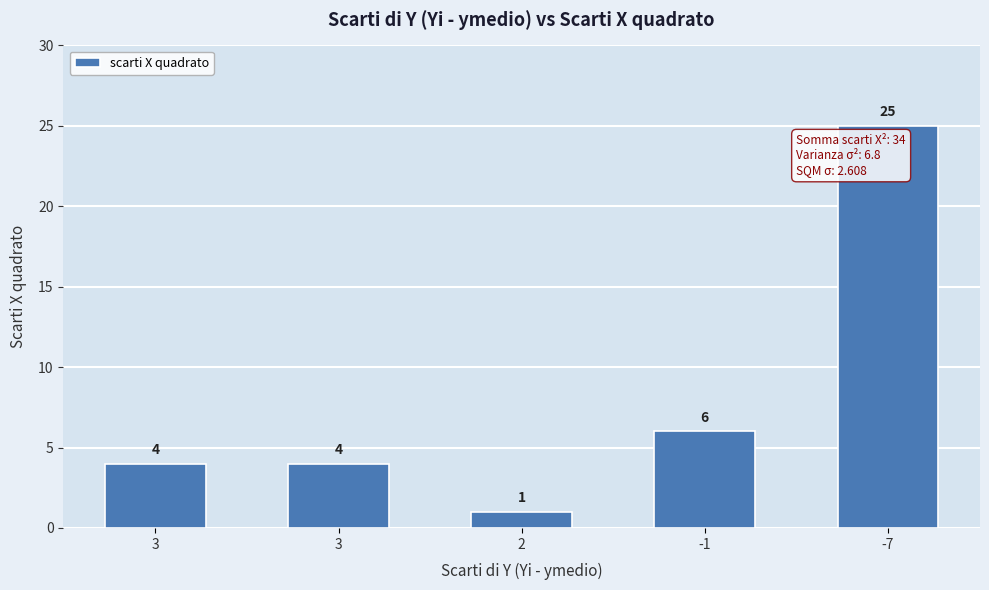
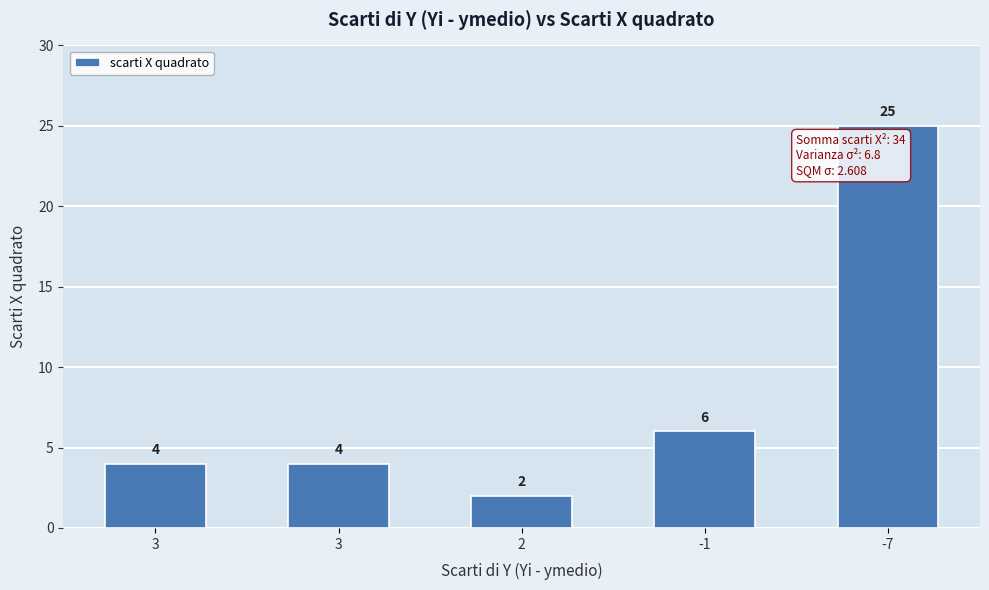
  {
-   "2": 1,
+   "2": 2,
    "-1": 6,
    "-7": 25
  }
